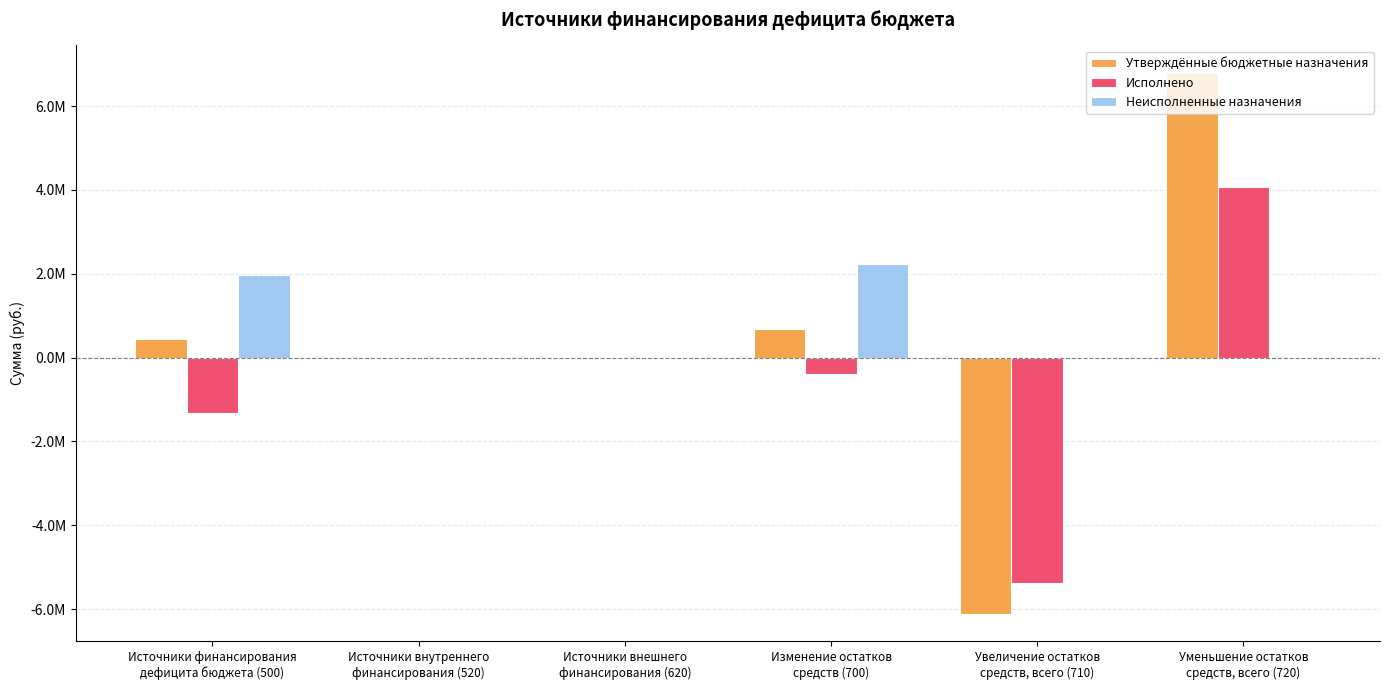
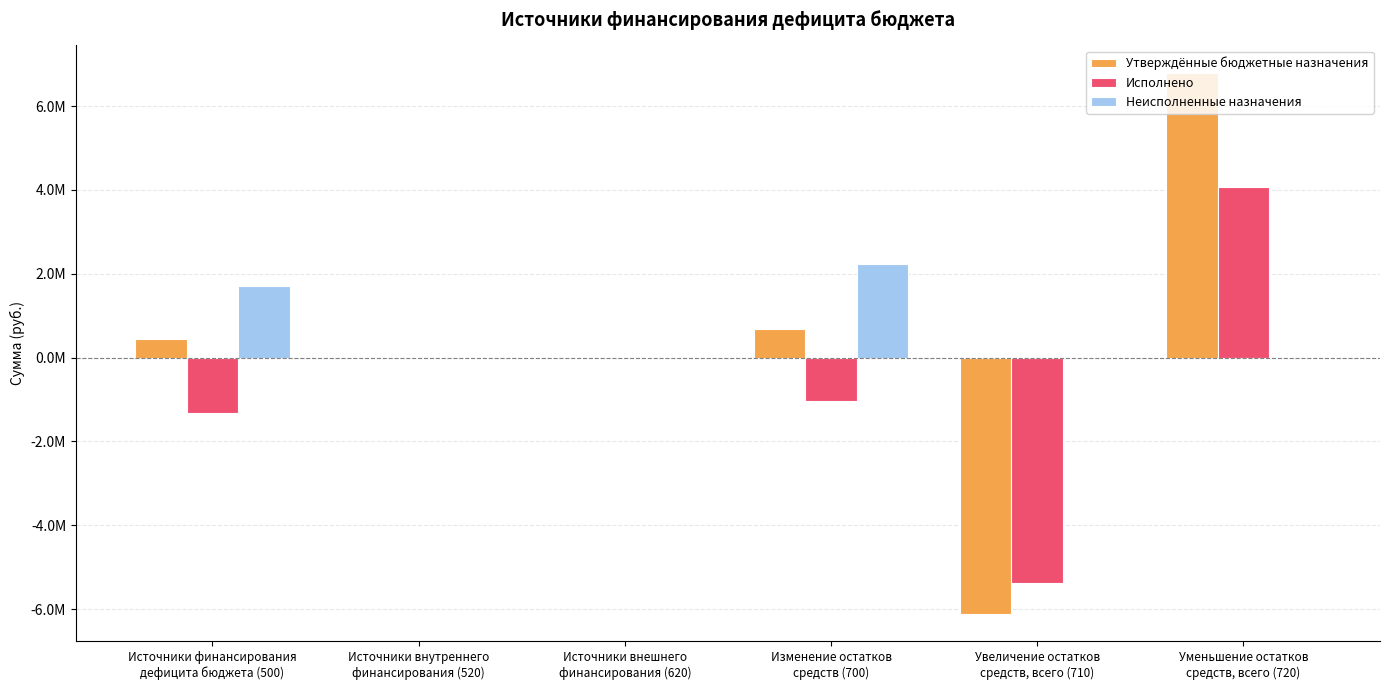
  {
    "Утверждённые бюджетные назначения": {
      "Источники финансирования дефицита бюджета (500)": 500000,
      "Источники внутреннего финансирования (520)": 0,
      "Источники внешнего финансирования (620)": 0,
      "Изменение остатков средств (700)": 700000,
      "Увеличение остатков средств, всего (710)": -6100000
    },
    "Исполнено": {
      "Источники финансирования дефицита бюджета (500)": -1300000,
      "Источники внутреннего финансирования (520)": 0,
      "Источники внешнего финансирования (620)": 0,
-     "Изменение остатков средств (700)": -400000,
+     "Изменение остатков средств (700)": -1000000,
      "Увеличение остатков средств, всего (710)": -5400000,
      "Уменьшение остатков средств, всего (720)": 4100000
    },
    "Неисполненные назначения": {
-     "Источники финансирования дефицита бюджета (500)": 2000000,
+     "Источники финансирования дефицита бюджета (500)": 1700000,
      "Источники внутреннего финансирования (520)": 0,
      "Источники внешнего финансирования (620)": 0,
      "Изменение остатков средств (700)": 2200000,
      "Увеличение остатков средств, всего (710)": 0,
      "Уменьшение остатков средств, всего (720)": 0
    }
  }
